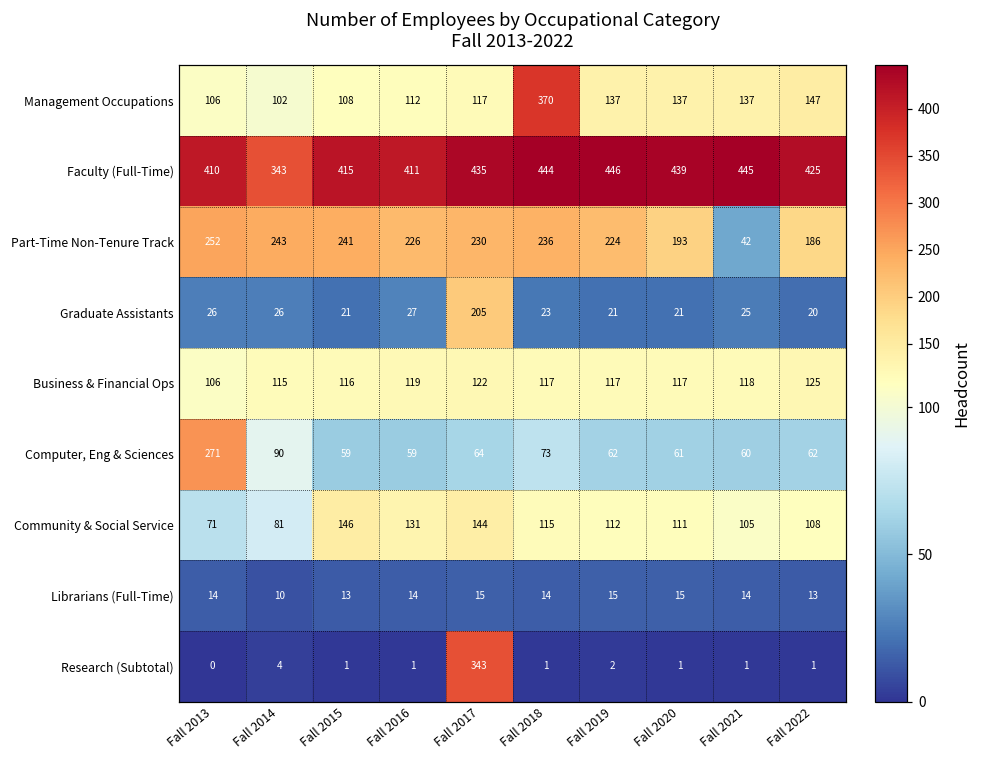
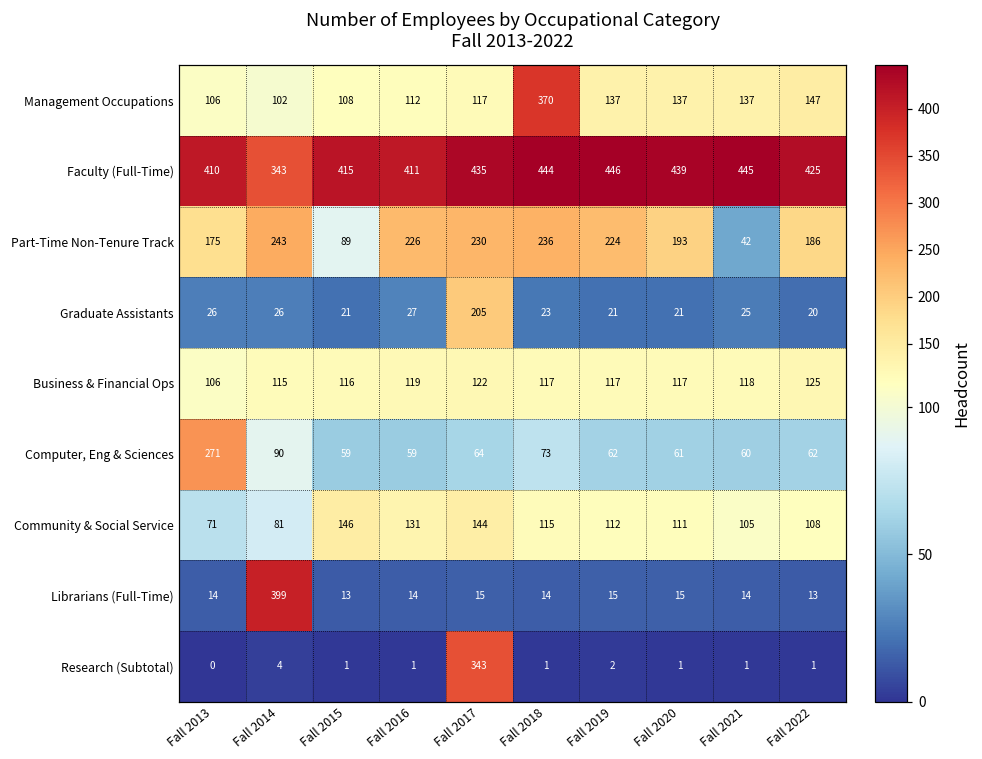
  {
    "Management Occupations": {
      "Fall 2013": 106,
      "Fall 2014": 102,
      "Fall 2015": 108,
      "Fall 2016": 112,
      "Fall 2017": 117,
      "Fall 2018": 370,
      "Fall 2019": 137,
      "Fall 2020": 137,
      "Fall 2021": 137,
      "Fall 2022": 147
    },
    "Faculty (Full-Time)": {
      "Fall 2013": 410,
      "Fall 2014": 343,
      "Fall 2015": 415,
      "Fall 2016": 411,
      "Fall 2017": 435,
      "Fall 2018": 444,
      "Fall 2019": 446,
      "Fall 2020": 439,
      "Fall 2021": 445,
      "Fall 2022": 425
    },
    "Part-Time Non-Tenure Track": {
-     "Fall 2013": 252,
+     "Fall 2013": 175,
      "Fall 2014": 243,
-     "Fall 2015": 241,
+     "Fall 2015": 89,
      "Fall 2016": 226,
      "Fall 2017": 230,
      "Fall 2018": 236,
      "Fall 2019": 224,
      "Fall 2020": 193,
      "Fall 2021": 42,
      "Fall 2022": 186
    },
    "Graduate Assistants": {
      "Fall 2013": 26,
      "Fall 2014": 26,
      "Fall 2015": 21,
      "Fall 2016": 27,
      "Fall 2017": 205,
      "Fall 2018": 23,
      "Fall 2019": 21,
      "Fall 2020": 21,
      "Fall 2021": 25,
      "Fall 2022": 20
    },
    "Business & Financial Ops": {
      "Fall 2013": 106,
      "Fall 2014": 115,
      "Fall 2015": 116,
      "Fall 2016": 119,
      "Fall 2017": 122,
      "Fall 2018": 117,
      "Fall 2019": 117,
      "Fall 2020": 117,
      "Fall 2021": 118,
      "Fall 2022": 125
    },
    "Computer, Eng & Sciences": {
      "Fall 2013": 271,
      "Fall 2014": 90,
      "Fall 2015": 59,
      "Fall 2016": 59,
      "Fall 2017": 64,
      "Fall 2018": 73,
      "Fall 2019": 62,
      "Fall 2020": 61,
      "Fall 2021": 60,
      "Fall 2022": 62
    },
    "Community & Social Service": {
      "Fall 2013": 71,
      "Fall 2014": 81,
      "Fall 2015": 146,
      "Fall 2016": 131,
      "Fall 2017": 144,
      "Fall 2018": 115,
      "Fall 2019": 112,
      "Fall 2020": 111,
      "Fall 2021": 105,
      "Fall 2022": 108
    },
    "Librarians (Full-Time)": {
      "Fall 2013": 14,
-     "Fall 2014": 10,
+     "Fall 2014": 399,
      "Fall 2015": 13,
      "Fall 2016": 14,
      "Fall 2017": 15,
      "Fall 2018": 14,
      "Fall 2019": 15,
      "Fall 2020": 15,
      "Fall 2021": 14,
      "Fall 2022": 13
    },
    "Research (Subtotal)": {
      "Fall 2013": 0,
      "Fall 2014": 4,
      "Fall 2015": 1,
      "Fall 2016": 1,
      "Fall 2017": 343,
      "Fall 2018": 1,
      "Fall 2019": 2,
      "Fall 2020": 1,
      "Fall 2021": 1,
      "Fall 2022": 1
    }
  }
